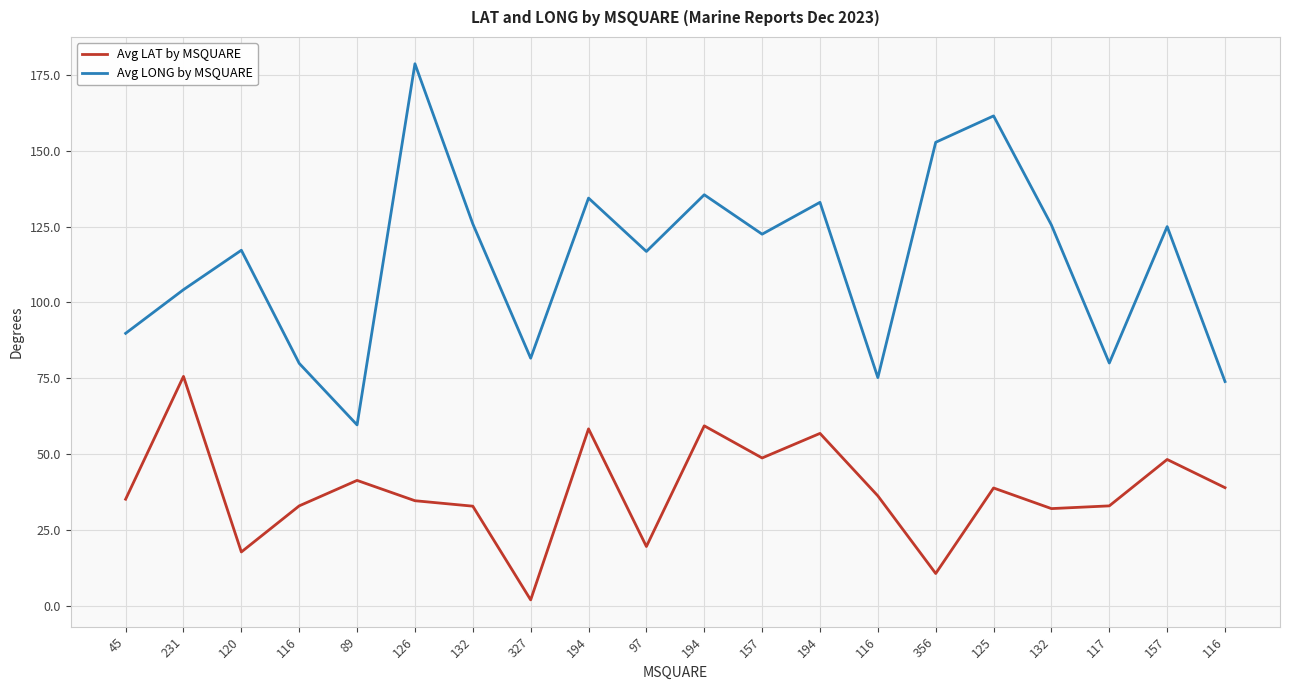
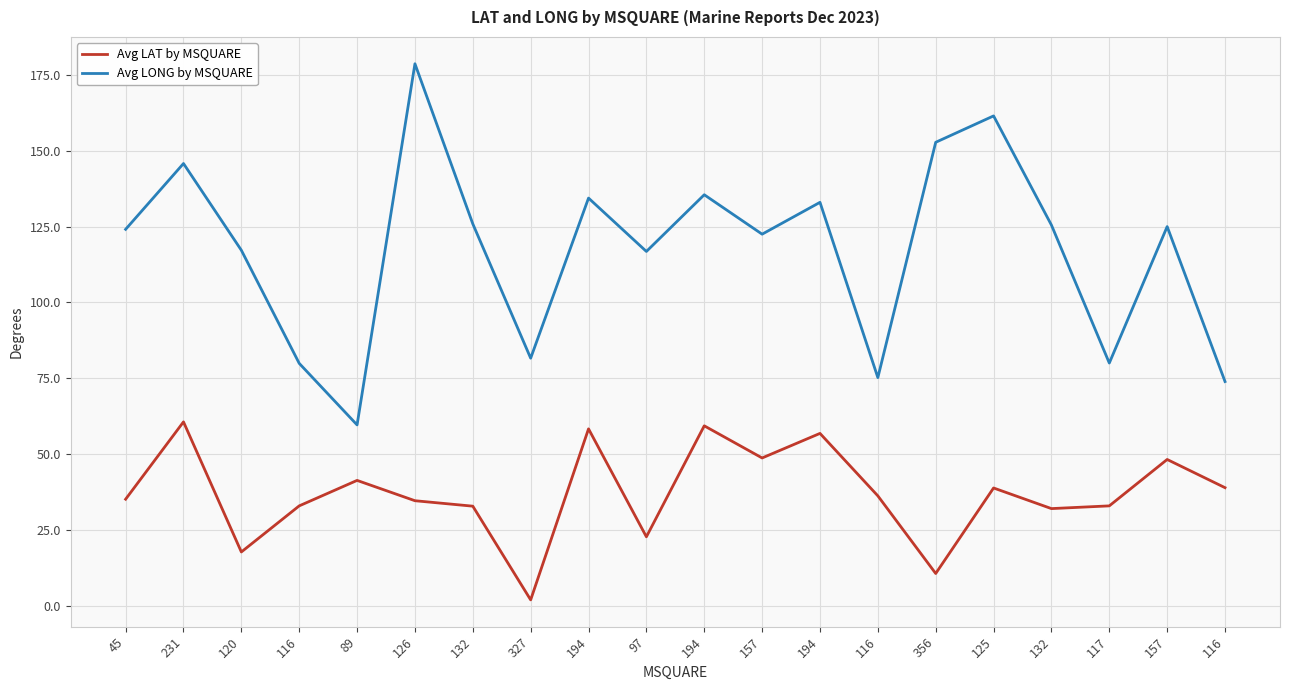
  {
    "Avg LAT by MSQUARE": {
      "45": 35,
-     "231": 76,
+     "231": 61,
      "120": 18,
      "89": 41,
      "126": 35,
      "327": 2,
-     "97": 20,
+     "97": 23,
      "356": 11,
      "125": 39,
      "117": 33
    },
    "Avg LONG by MSQUARE": {
-     "45": 90,
-     "231": 104,
+     "45": 124,
+     "231": 146,
      "120": 117,
      "89": 60,
      "126": 179,
      "327": 82,
      "97": 117,
      "356": 153,
      "125": 162,
      "117": 80
    }
  }
